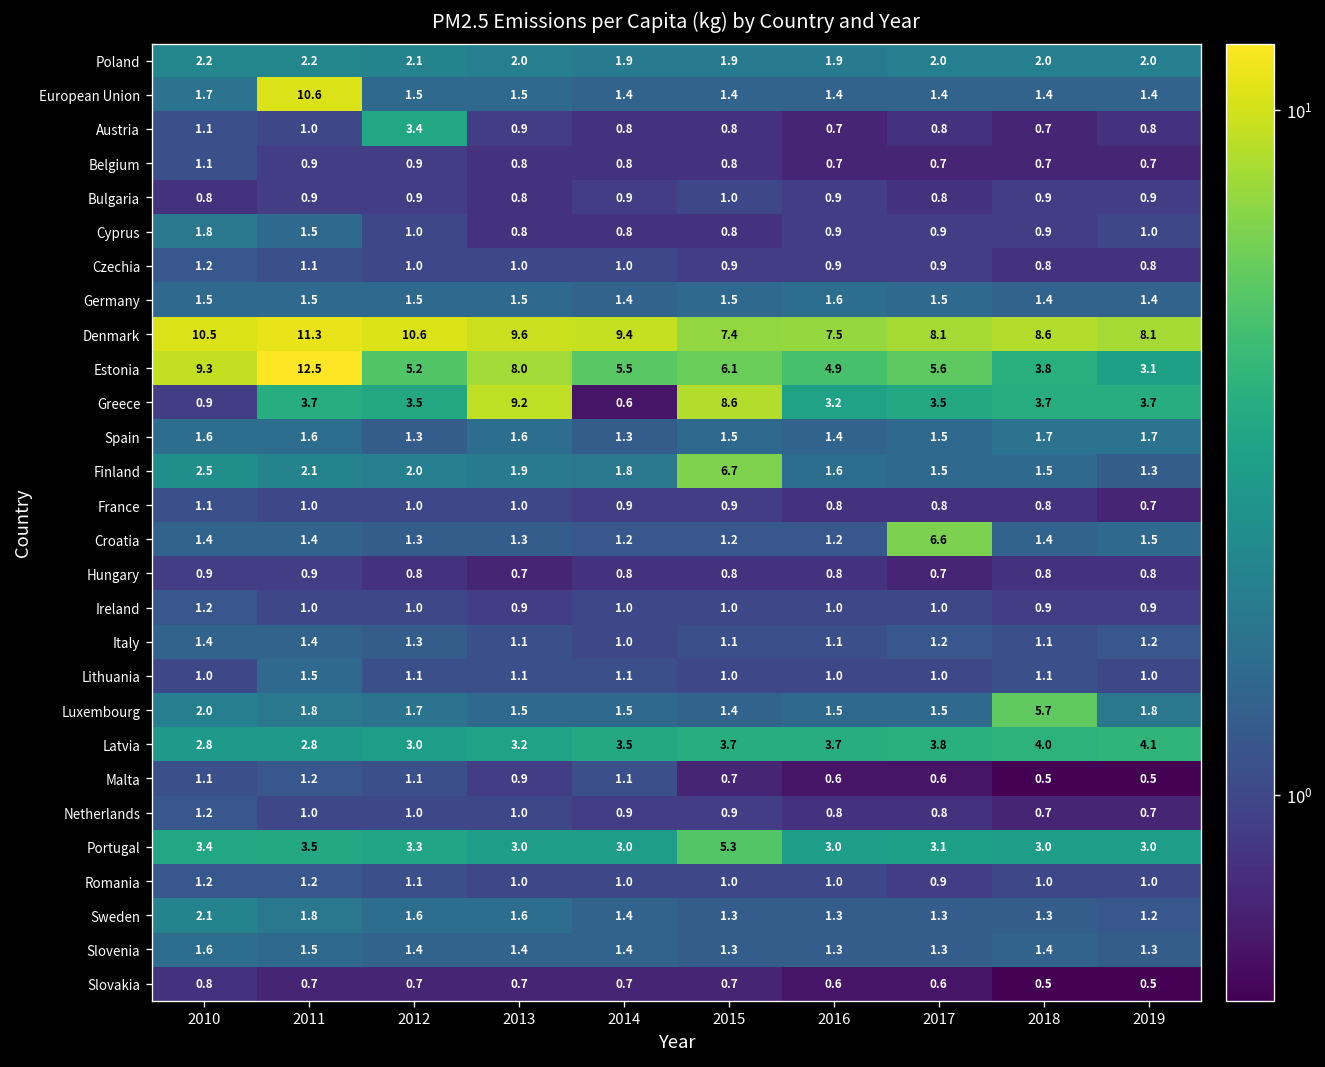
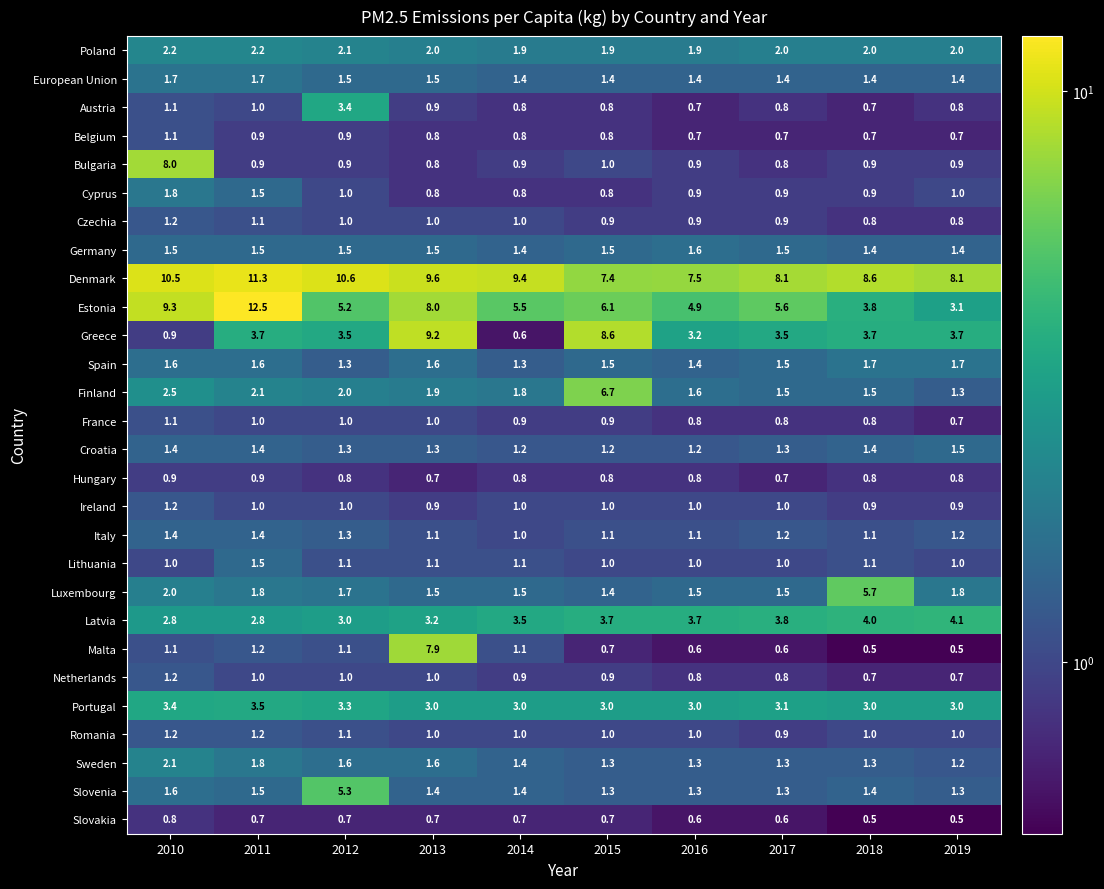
  {
    "European Union": {
      "2010": 1.7,
-     "2011": 10.6,
+     "2011": 1.7,
      "2012": 1.5,
      "2013": 1.5,
      "2014": 1.4,
      "2015": 1.4,
      "2016": 1.4,
      "2017": 1.4,
      "2018": 1.4,
      "2019": 1.4
    },
    "Bulgaria": {
-     "2010": 0.8,
+     "2010": 8.0,
      "2011": 0.9,
      "2012": 0.9,
      "2013": 0.8,
      "2014": 0.9,
      "2015": 1.0,
      "2016": 0.9,
      "2017": 0.8,
      "2018": 0.9,
      "2019": 0.9
    },
    "Croatia": {
      "2010": 1.4,
      "2011": 1.4,
      "2012": 1.3,
      "2013": 1.3,
      "2014": 1.2,
      "2015": 1.2,
      "2016": 1.2,
-     "2017": 6.6,
+     "2017": 1.3,
      "2018": 1.4,
      "2019": 1.5
    },
    "Malta": {
      "2010": 1.1,
      "2011": 1.2,
      "2012": 1.1,
-     "2013": 0.9,
+     "2013": 7.9,
      "2014": 1.1,
      "2015": 0.7,
      "2016": 0.6,
      "2017": 0.6,
      "2018": 0.5,
      "2019": 0.5
    },
    "Portugal": {
      "2010": 3.4,
      "2011": 3.5,
      "2012": 3.3,
      "2013": 3.0,
      "2014": 3.0,
-     "2015": 5.3,
+     "2015": 3.0,
      "2016": 3.0,
      "2017": 3.1,
      "2018": 3.0,
      "2019": 3.0
    },
    "Slovenia": {
      "2010": 1.6,
      "2011": 1.5,
-     "2012": 1.4,
+     "2012": 5.3,
      "2013": 1.4,
      "2014": 1.4,
      "2015": 1.3,
      "2016": 1.3,
      "2017": 1.3,
      "2018": 1.4,
      "2019": 1.3
    }
  }
